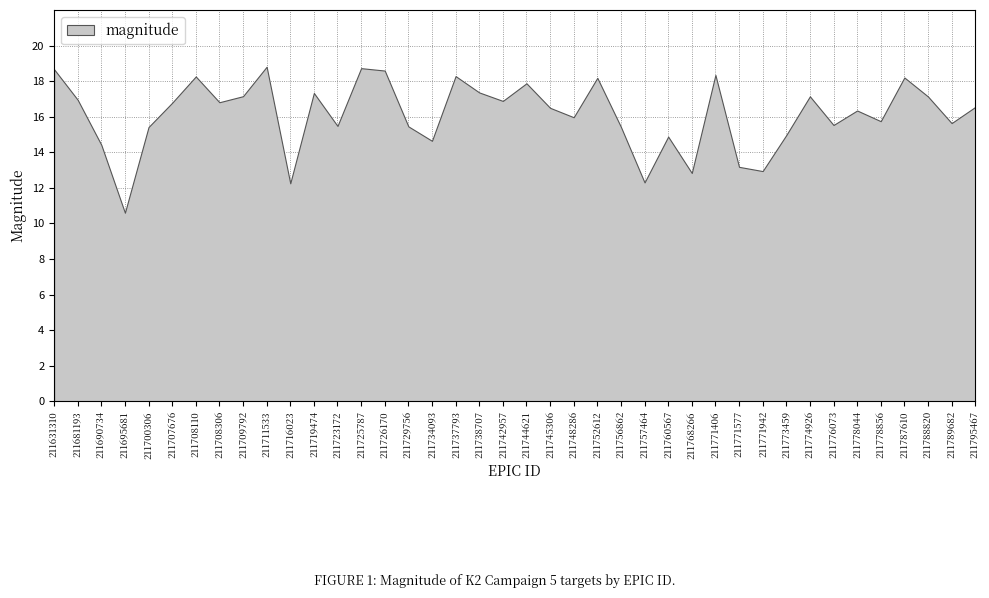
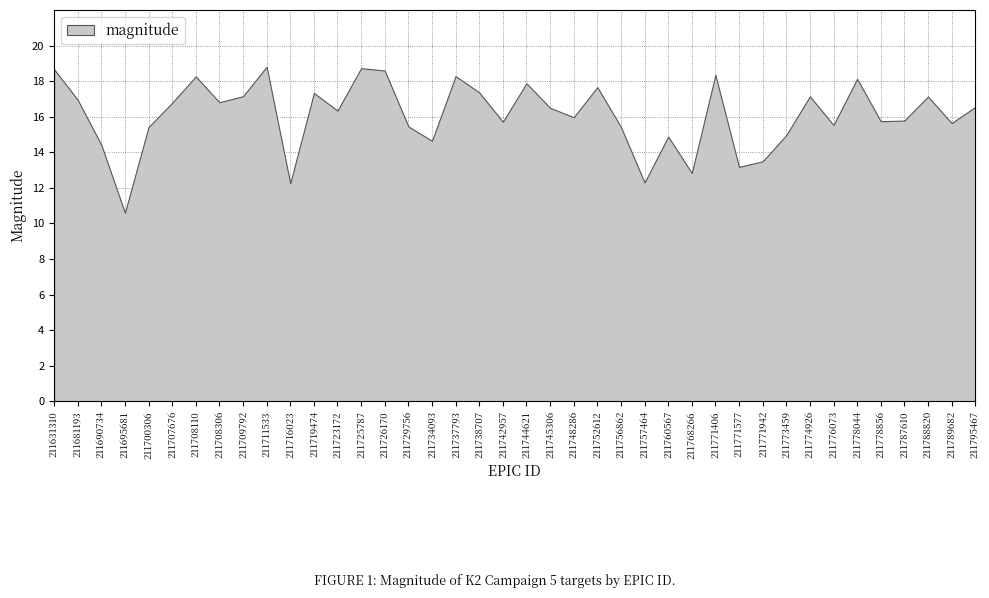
  {
    "211631310": 18.7,
    "211681193": 17.0,
    "211690734": 14.4,
    "211695681": 10.6,
    "211700306": 15.4,
    "211707676": 16.8,
    "211708110": 18.3,
    "211708306": 16.8,
    "211709792": 17.2,
    "211711533": 18.8,
    "211716023": 12.3,
    "211719474": 17.3,
-   "211723172": 15.5,
+   "211723172": 16.3,
    "211725787": 18.7,
    "211726170": 18.6,
    "211729756": 15.5,
    "211734093": 14.6,
    "211737793": 18.3,
    "211738707": 17.4,
-   "211742957": 16.9,
+   "211742957": 15.7,
    "211744621": 17.9,
    "211745306": 16.5,
    "211748286": 16.0,
-   "211752612": 18.2,
+   "211752612": 17.7,
    "211756862": 15.4,
    "211757464": 12.3,
    "211760567": 14.9,
    "211768266": 12.8,
    "211771406": 18.4,
    "211771577": 13.2,
-   "211771942": 12.9,
+   "211771942": 13.5,
    "211773459": 15.0,
    "211774926": 17.1,
    "211776073": 15.5,
-   "211778044": 16.4,
+   "211778044": 18.1,
    "211778856": 15.7,
-   "211787610": 18.2,
+   "211787610": 15.8,
    "211788820": 17.1,
    "211789682": 15.6,
    "211795467": 16.5
  }
